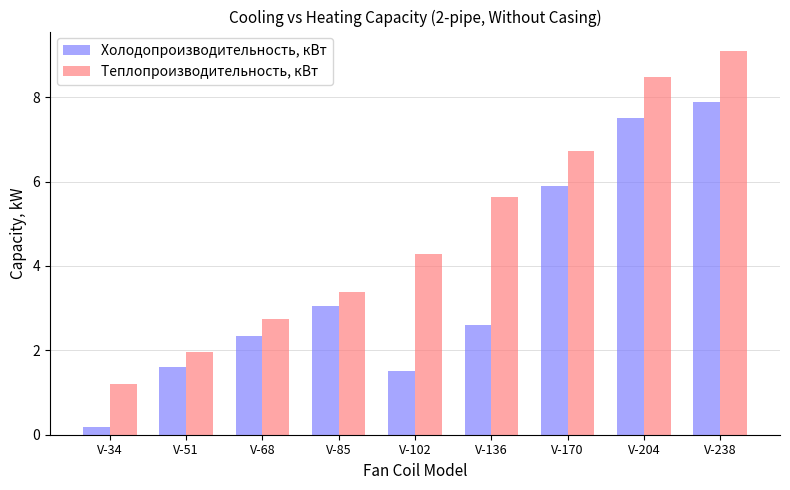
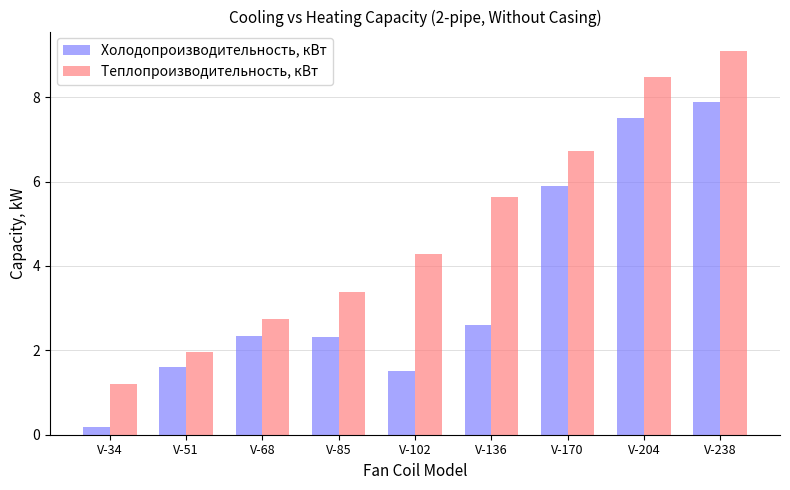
  {
    "Холодопроизводительность, кВт": {
      "V-34": 0.2,
      "V-51": 1.6,
      "V-68": 2.4,
-     "V-85": 3.1,
+     "V-85": 2.3,
      "V-102": 1.5,
      "V-136": 2.6,
      "V-170": 5.9,
      "V-204": 7.5,
      "V-238": 7.9
    },
    "Теплопроизводительность, кВт": {
      "V-34": 1.2,
      "V-51": 2.0,
      "V-68": 2.8,
      "V-85": 3.4,
      "V-102": 4.3,
      "V-136": 5.6,
      "V-170": 6.7,
      "V-204": 8.5,
      "V-238": 9.1
    }
  }
